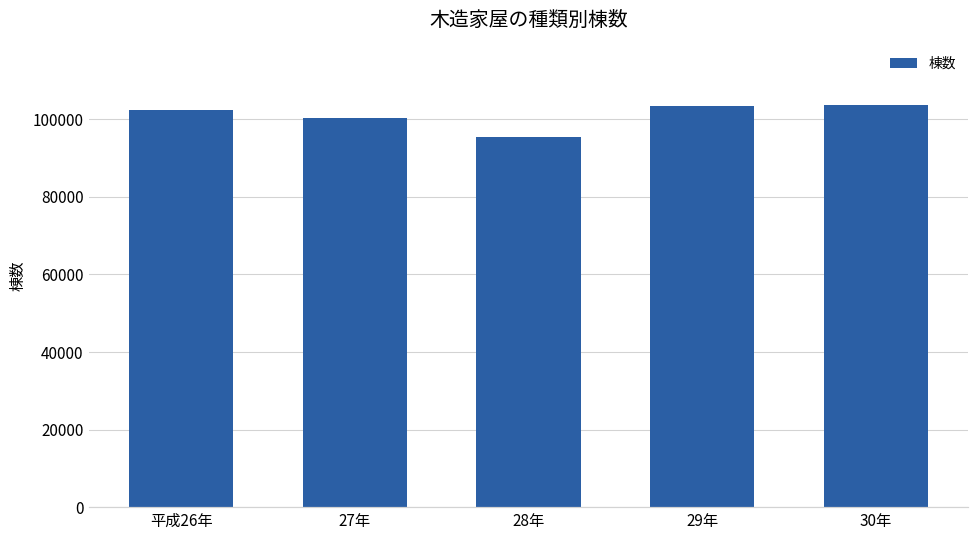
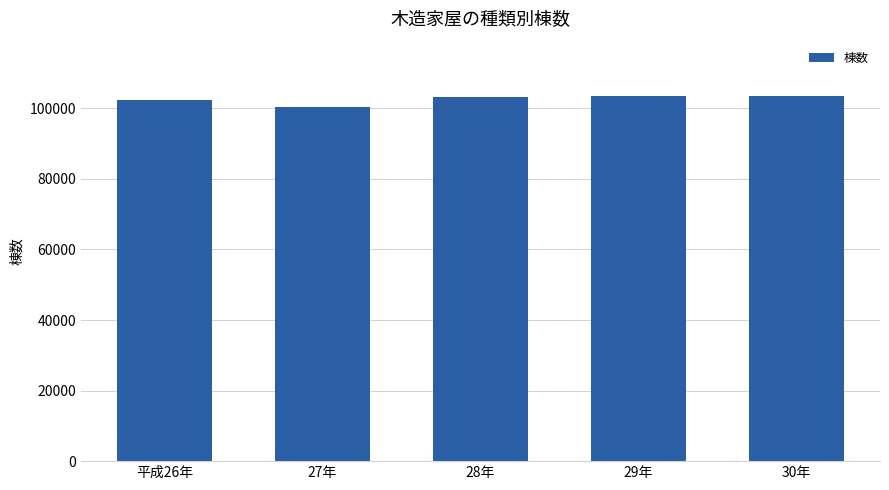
  {
    "平成26年": 102000,
    "27年": 100000,
-   "28年": 95000,
+   "28年": 103000,
    "29年": 103000,
    "30年": 104000
  }
